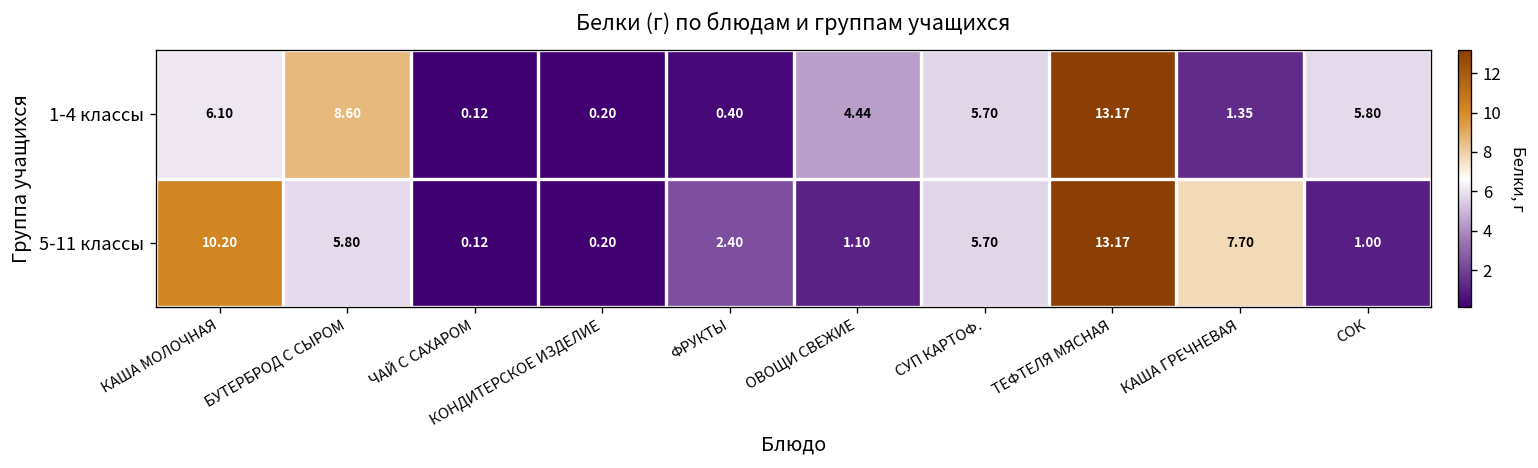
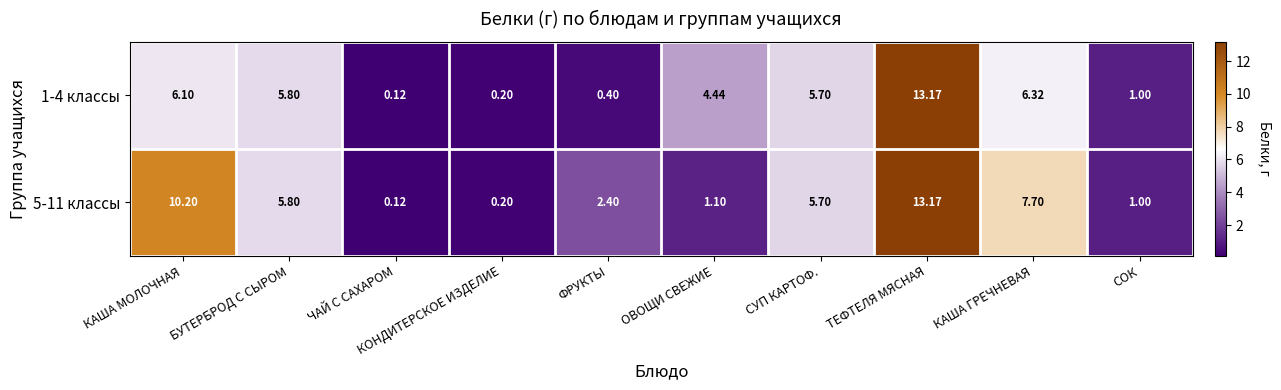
  {
    "1-4 классы": {
      "КАША МОЛОЧНАЯ": 6.10,
-     "БУТЕРБРОД С СЫРОМ": 8.60,
+     "БУТЕРБРОД С СЫРОМ": 5.80,
      "ЧАЙ С САХАРОМ": 0.12,
      "КОНДИТЕРСКОЕ ИЗДЕЛИЕ": 0.20,
      "ФРУКТЫ": 0.40,
      "ОВОЩИ СВЕЖИЕ": 4.44,
      "СУП КАРТОФ.": 5.70,
      "ТЕФТЕЛЯ МЯСНАЯ": 13.17,
-     "КАША ГРЕЧНЕВАЯ": 1.35,
-     "СОК": 5.80
+     "КАША ГРЕЧНЕВАЯ": 6.32,
+     "СОК": 1.00
    },
    "5-11 классы": {
      "КАША МОЛОЧНАЯ": 10.20,
      "БУТЕРБРОД С СЫРОМ": 5.80,
      "ЧАЙ С САХАРОМ": 0.12,
      "КОНДИТЕРСКОЕ ИЗДЕЛИЕ": 0.20,
      "ФРУКТЫ": 2.40,
      "ОВОЩИ СВЕЖИЕ": 1.10,
      "СУП КАРТОФ.": 5.70,
      "ТЕФТЕЛЯ МЯСНАЯ": 13.17,
      "КАША ГРЕЧНЕВАЯ": 7.70,
      "СОК": 1.00
    }
  }
